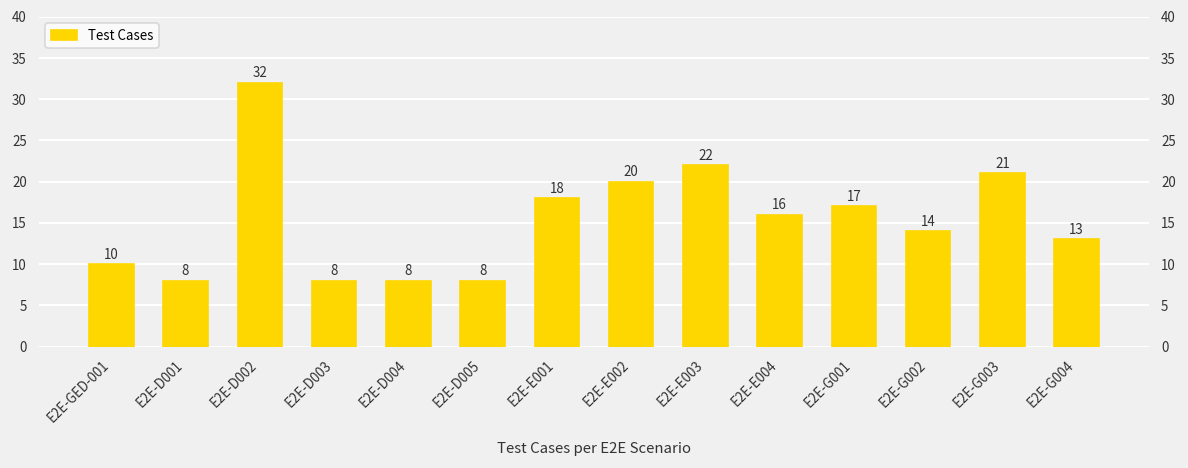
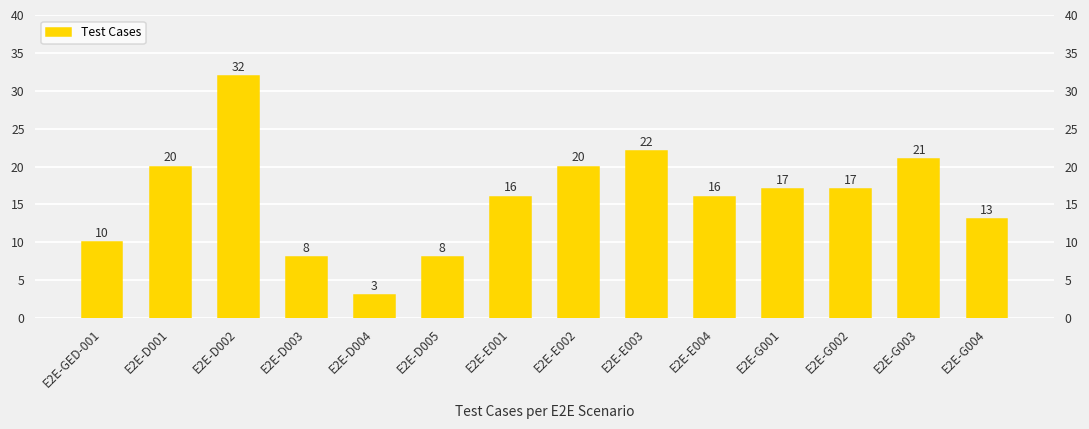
  {
    "E2E-GED-001": 10,
-   "E2E-D001": 8,
+   "E2E-D001": 20,
    "E2E-D002": 32,
    "E2E-D003": 8,
-   "E2E-D004": 8,
+   "E2E-D004": 3,
    "E2E-D005": 8,
-   "E2E-E001": 18,
+   "E2E-E001": 16,
    "E2E-E002": 20,
    "E2E-E003": 22,
    "E2E-E004": 16,
    "E2E-G001": 17,
-   "E2E-G002": 14,
+   "E2E-G002": 17,
    "E2E-G003": 21,
    "E2E-G004": 13
  }
